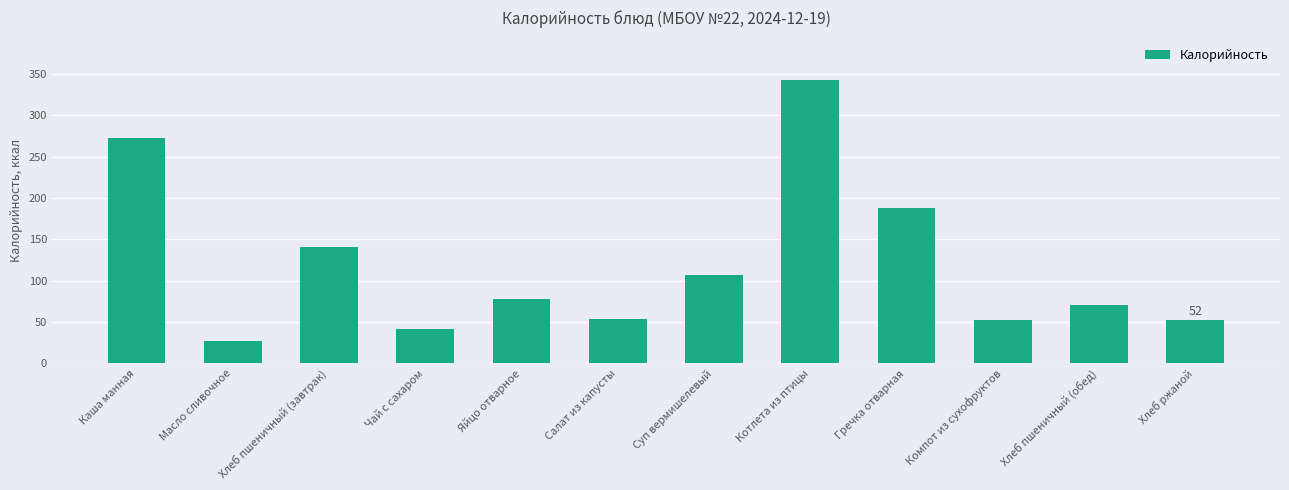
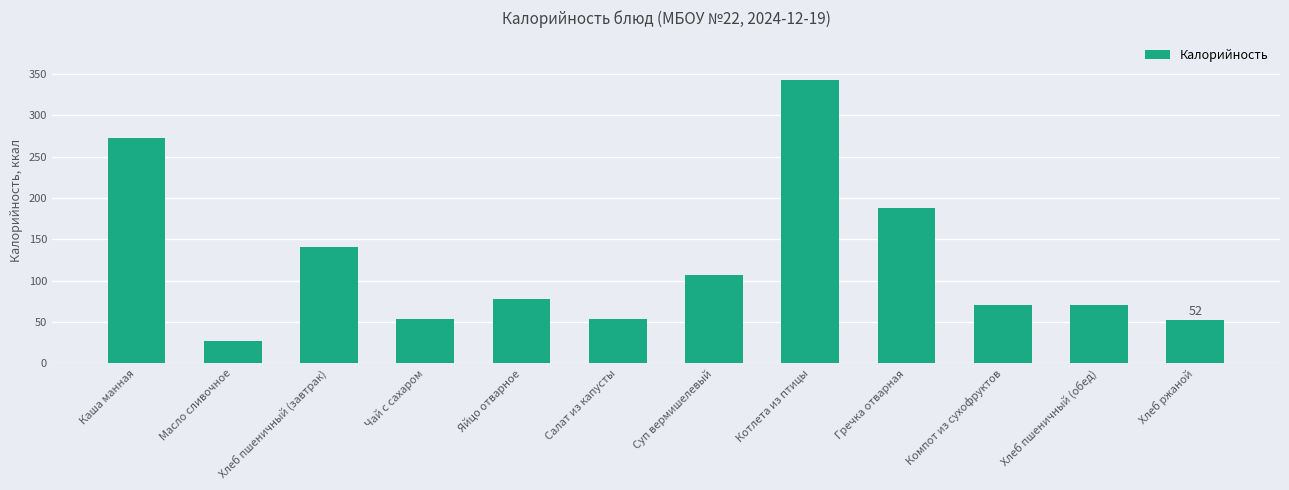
  {
    "Каша манная": 270,
    "Масло сливочное": 30,
    "Хлеб пшеничный (завтрак)": 140,
-   "Чай с сахаром": 40,
+   "Чай с сахаром": 50,
    "Яйцо отварное": 80,
    "Салат из капусты": 50,
    "Суп вермишелевый": 110,
    "Котлета из птицы": 340,
    "Гречка отварная": 190,
-   "Компот из сухофруктов": 50,
+   "Компот из сухофруктов": 70,
    "Хлеб пшеничный (обед)": 70
  }
